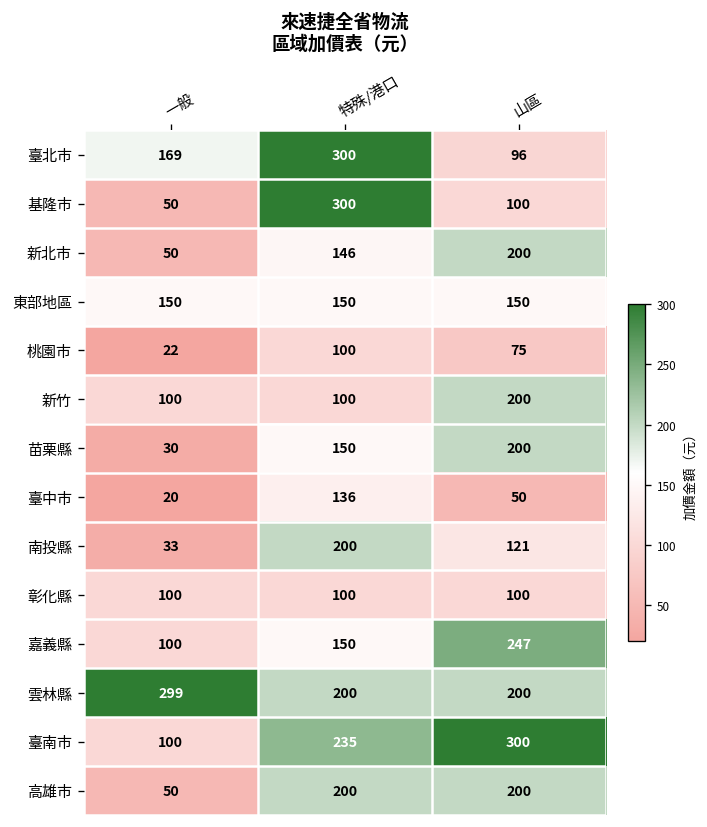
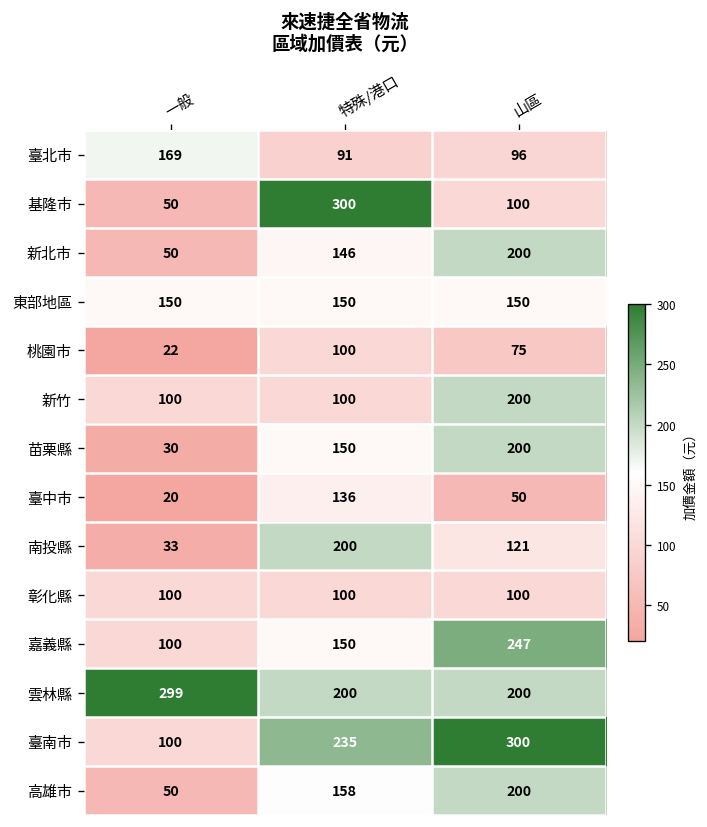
  {
    "臺北市": {
      "一般": 169,
-     "特殊/港口": 300,
+     "特殊/港口": 91,
      "山區": 96
    },
    "基隆市": {
      "一般": 50,
      "特殊/港口": 300,
      "山區": 100
    },
    "新北市": {
      "一般": 50,
      "特殊/港口": 146,
      "山區": 200
    },
    "東部地區": {
      "一般": 150,
      "特殊/港口": 150,
      "山區": 150
    },
    "桃園市": {
      "一般": 22,
      "特殊/港口": 100,
      "山區": 75
    },
    "新竹": {
      "一般": 100,
      "特殊/港口": 100,
      "山區": 200
    },
    "苗栗縣": {
      "一般": 30,
      "特殊/港口": 150,
      "山區": 200
    },
    "臺中市": {
      "一般": 20,
      "特殊/港口": 136,
      "山區": 50
    },
    "南投縣": {
      "一般": 33,
      "特殊/港口": 200,
      "山區": 121
    },
    "彰化縣": {
      "一般": 100,
      "特殊/港口": 100,
      "山區": 100
    },
    "嘉義縣": {
      "一般": 100,
      "特殊/港口": 150,
      "山區": 247
    },
    "雲林縣": {
      "一般": 299,
      "特殊/港口": 200,
      "山區": 200
    },
    "臺南市": {
      "一般": 100,
      "特殊/港口": 235,
      "山區": 300
    },
    "高雄市": {
      "一般": 50,
-     "特殊/港口": 200,
+     "特殊/港口": 158,
      "山區": 200
    }
  }
